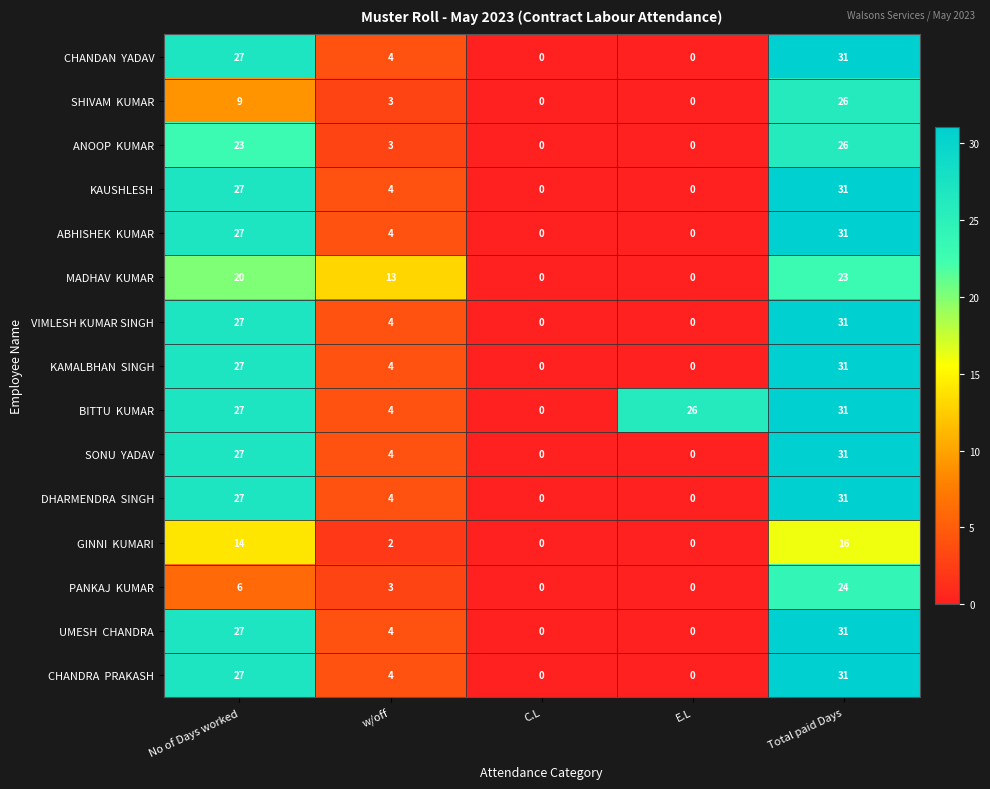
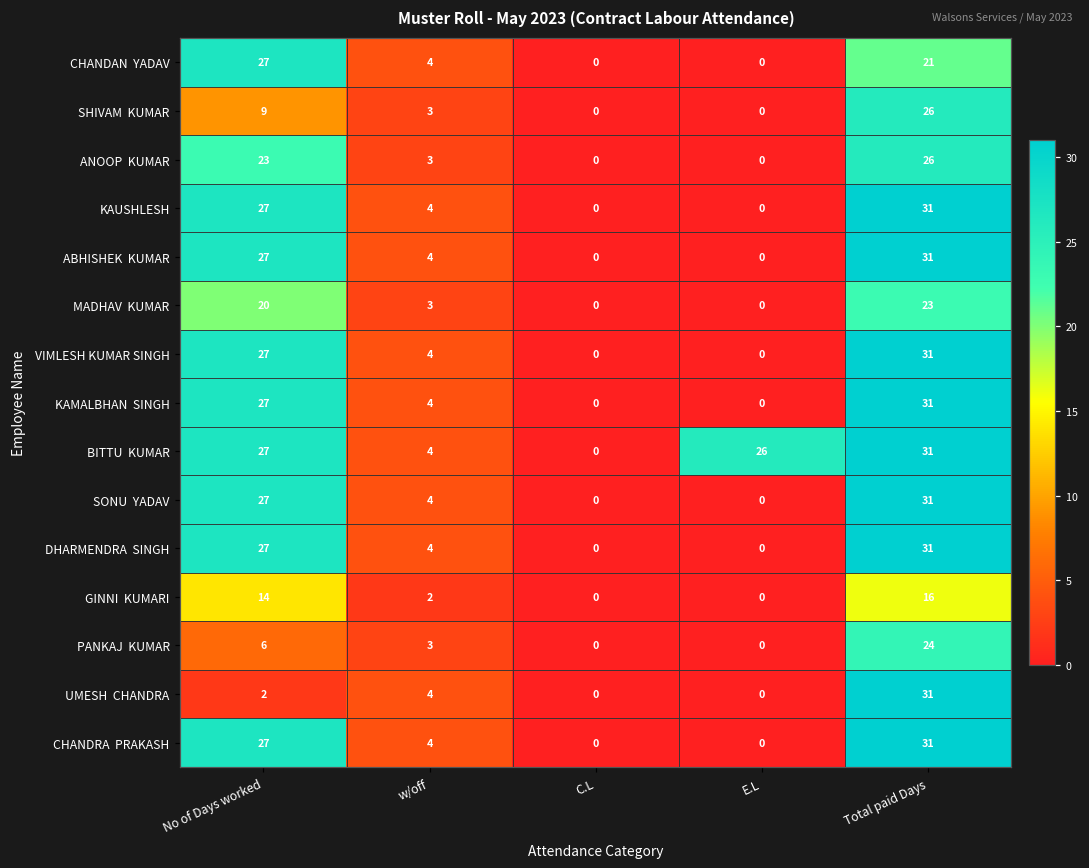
  {
    "CHANDAN YADAV": {
      "No of Days worked": 27,
      "w/off": 4,
      "C.L": 0,
      "E.L": 0,
-     "Total paid Days": 31
+     "Total paid Days": 21
    },
    "SHIVAM KUMAR": {
      "No of Days worked": 9,
      "w/off": 3,
      "C.L": 0,
      "E.L": 0,
      "Total paid Days": 26
    },
    "ANOOP KUMAR": {
      "No of Days worked": 23,
      "w/off": 3,
      "C.L": 0,
      "E.L": 0,
      "Total paid Days": 26
    },
    "KAUSHLESH": {
      "No of Days worked": 27,
      "w/off": 4,
      "C.L": 0,
      "E.L": 0,
      "Total paid Days": 31
    },
    "ABHISHEK KUMAR": {
      "No of Days worked": 27,
      "w/off": 4,
      "C.L": 0,
      "E.L": 0,
      "Total paid Days": 31
    },
    "MADHAV KUMAR": {
      "No of Days worked": 20,
-     "w/off": 13,
+     "w/off": 3,
      "C.L": 0,
      "E.L": 0,
      "Total paid Days": 23
    },
    "VIMLESH KUMAR SINGH": {
      "No of Days worked": 27,
      "w/off": 4,
      "C.L": 0,
      "E.L": 0,
      "Total paid Days": 31
    },
    "KAMALBHAN SINGH": {
      "No of Days worked": 27,
      "w/off": 4,
      "C.L": 0,
      "E.L": 0,
      "Total paid Days": 31
    },
    "BITTU KUMAR": {
      "No of Days worked": 27,
      "w/off": 4,
      "C.L": 0,
      "E.L": 26,
      "Total paid Days": 31
    },
    "SONU YADAV": {
      "No of Days worked": 27,
      "w/off": 4,
      "C.L": 0,
      "E.L": 0,
      "Total paid Days": 31
    },
    "DHARMENDRA SINGH": {
      "No of Days worked": 27,
      "w/off": 4,
      "C.L": 0,
      "E.L": 0,
      "Total paid Days": 31
    },
    "GINNI KUMARI": {
      "No of Days worked": 14,
      "w/off": 2,
      "C.L": 0,
      "E.L": 0,
      "Total paid Days": 16
    },
    "PANKAJ KUMAR": {
      "No of Days worked": 6,
      "w/off": 3,
      "C.L": 0,
      "E.L": 0,
      "Total paid Days": 24
    },
    "UMESH CHANDRA": {
-     "No of Days worked": 27,
+     "No of Days worked": 2,
      "w/off": 4,
      "C.L": 0,
      "E.L": 0,
      "Total paid Days": 31
    },
    "CHANDRA PRAKASH": {
      "No of Days worked": 27,
      "w/off": 4,
      "C.L": 0,
      "E.L": 0,
      "Total paid Days": 31
    }
  }
